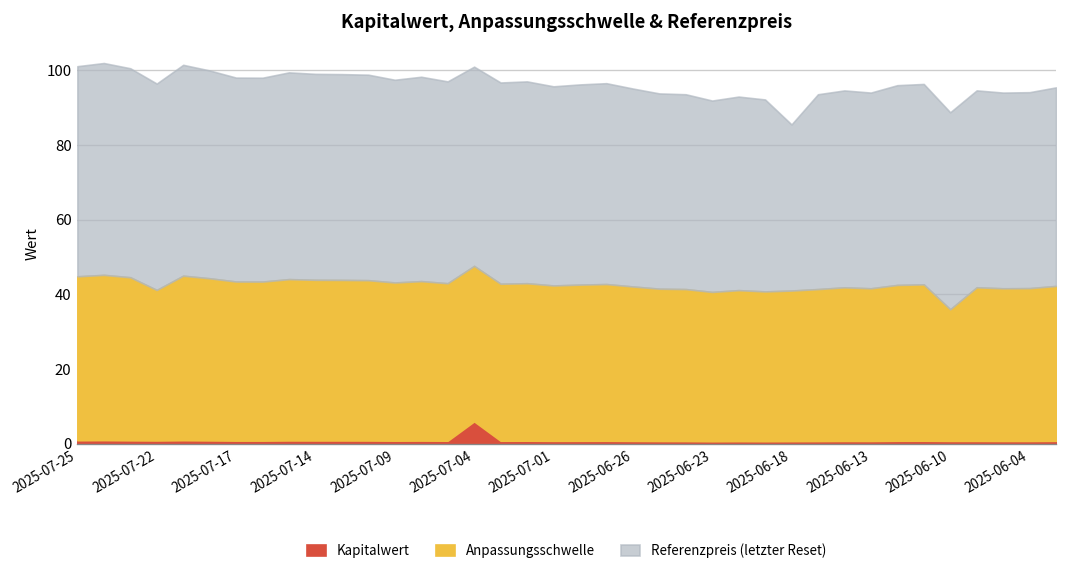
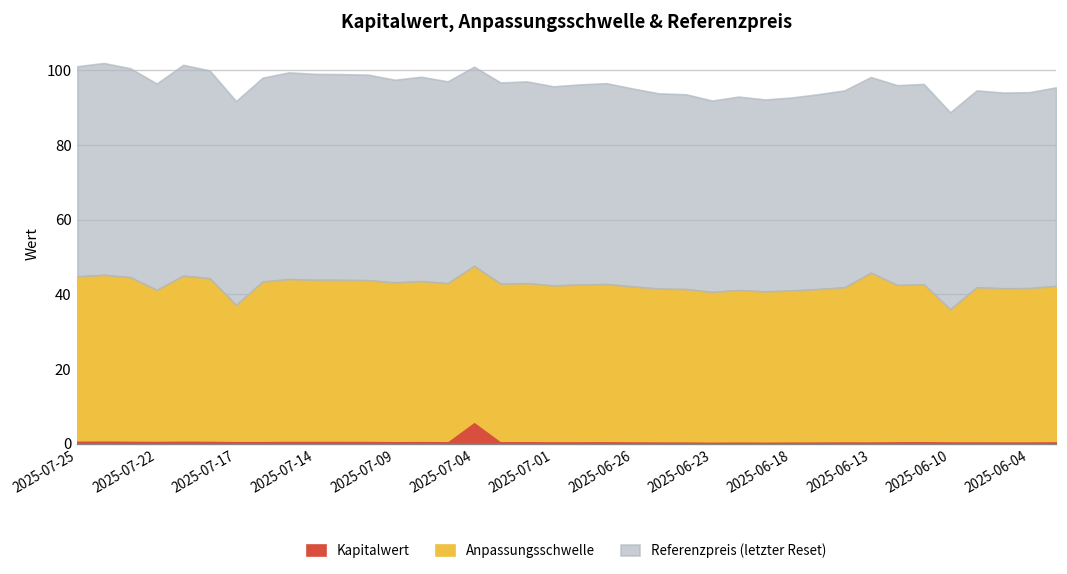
  {
    "Anpassungsschwelle": {
      "2025-07-25": 44,
      "2025-07-22": 40,
-     "2025-07-17": 43,
+     "2025-07-17": 36,
      "2025-07-14": 43,
      "2025-07-09": 42,
      "2025-07-04": 42,
      "2025-07-01": 42,
      "2025-06-26": 41,
      "2025-06-23": 40,
      "2025-06-18": 40,
-     "2025-06-13": 41,
+     "2025-06-13": 45,
      "2025-06-10": 35,
      "2025-06-04": 41
    },
    "Referenzpreis (letzter Reset)": {
      "2025-07-25": 56,
      "2025-07-22": 55,
      "2025-07-17": 55,
      "2025-07-14": 55,
      "2025-07-09": 54,
      "2025-07-04": 53,
      "2025-07-01": 53,
      "2025-06-26": 53,
      "2025-06-23": 51,
-     "2025-06-18": 45,
+     "2025-06-18": 52,
      "2025-06-13": 52,
      "2025-06-10": 53,
      "2025-06-04": 53
    }
  }
